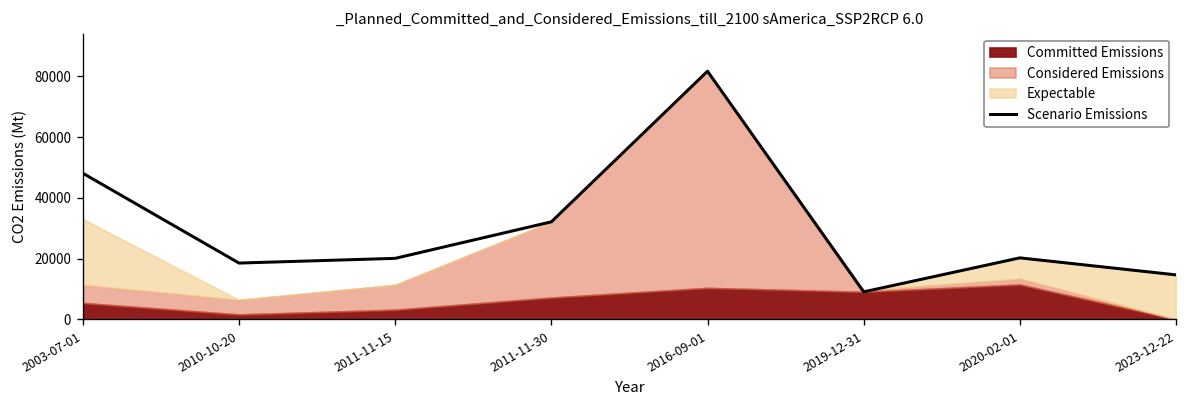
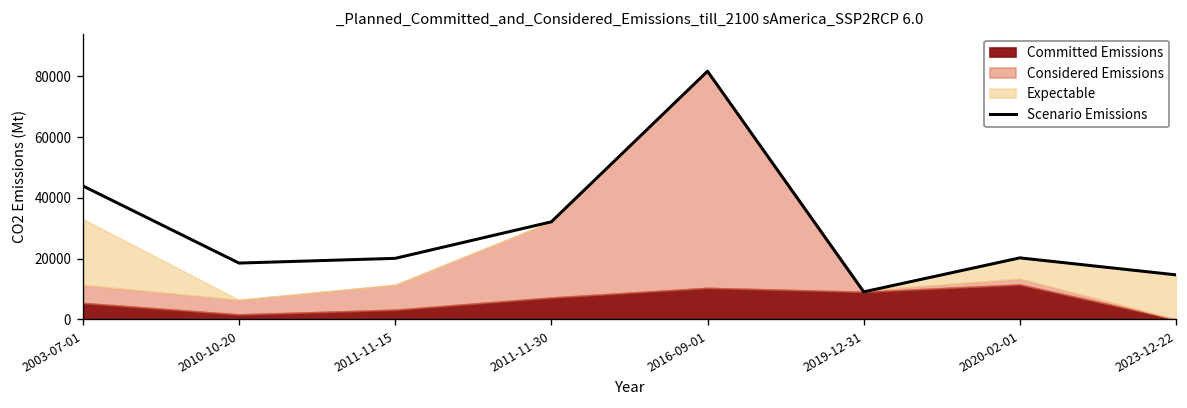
  {
    "Scenario Emissions": {
-     "2003-07-01": 48000,
+     "2003-07-01": 44000,
      "2010-10-20": 19000,
      "2011-11-15": 20000
    },
    "Committed Emissions": {
      "2003-07-01": 5000,
      "2010-10-20": 2000,
      "2011-11-15": 3000,
      "2011-11-30": 7000,
      "2016-09-01": 10000,
      "2020-02-01": 11000
    },
    "Considered Emissions": {
      "2003-07-01": 6000,
      "2020-02-01": 2000
    }
  }
